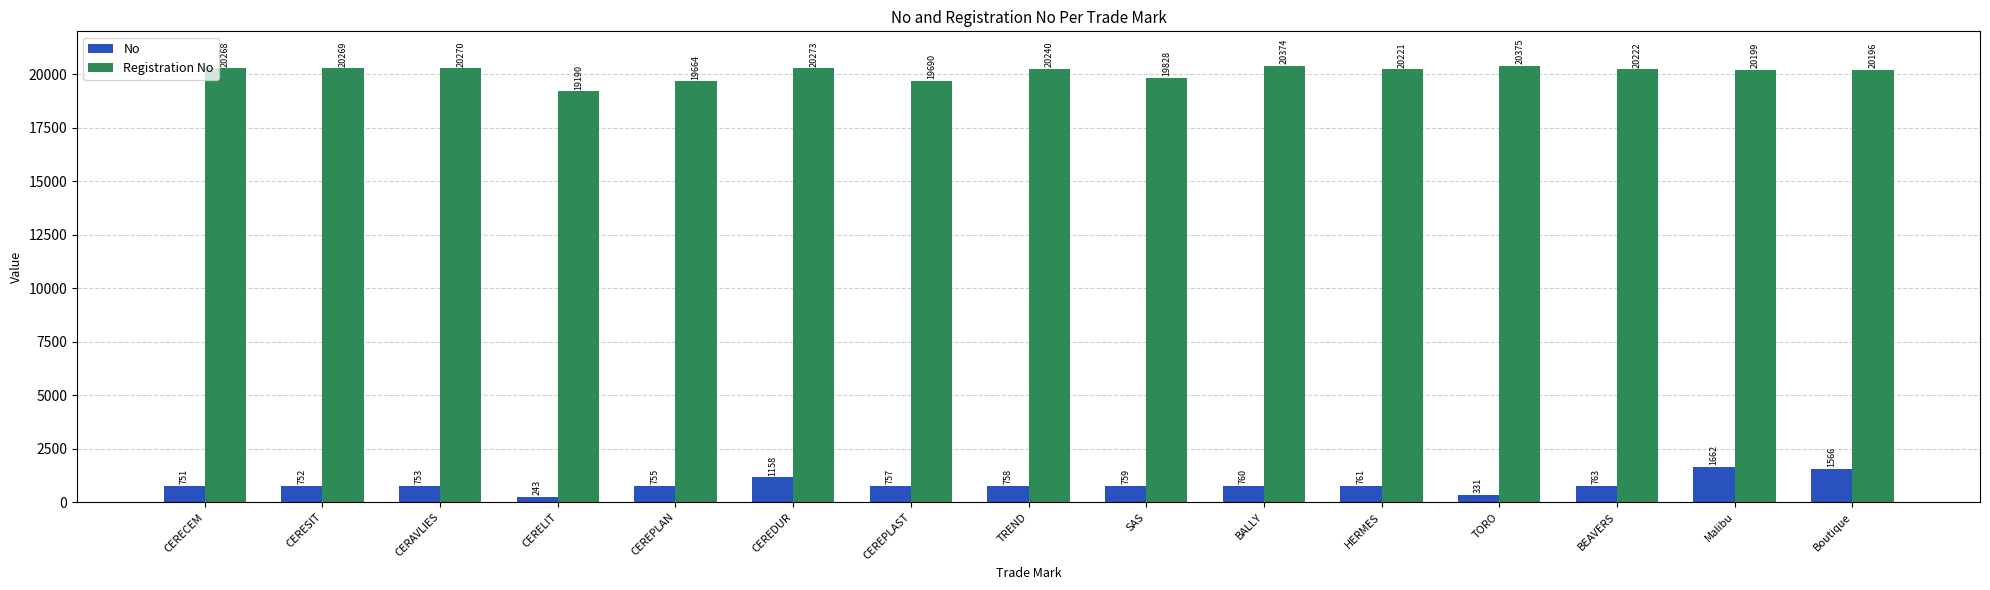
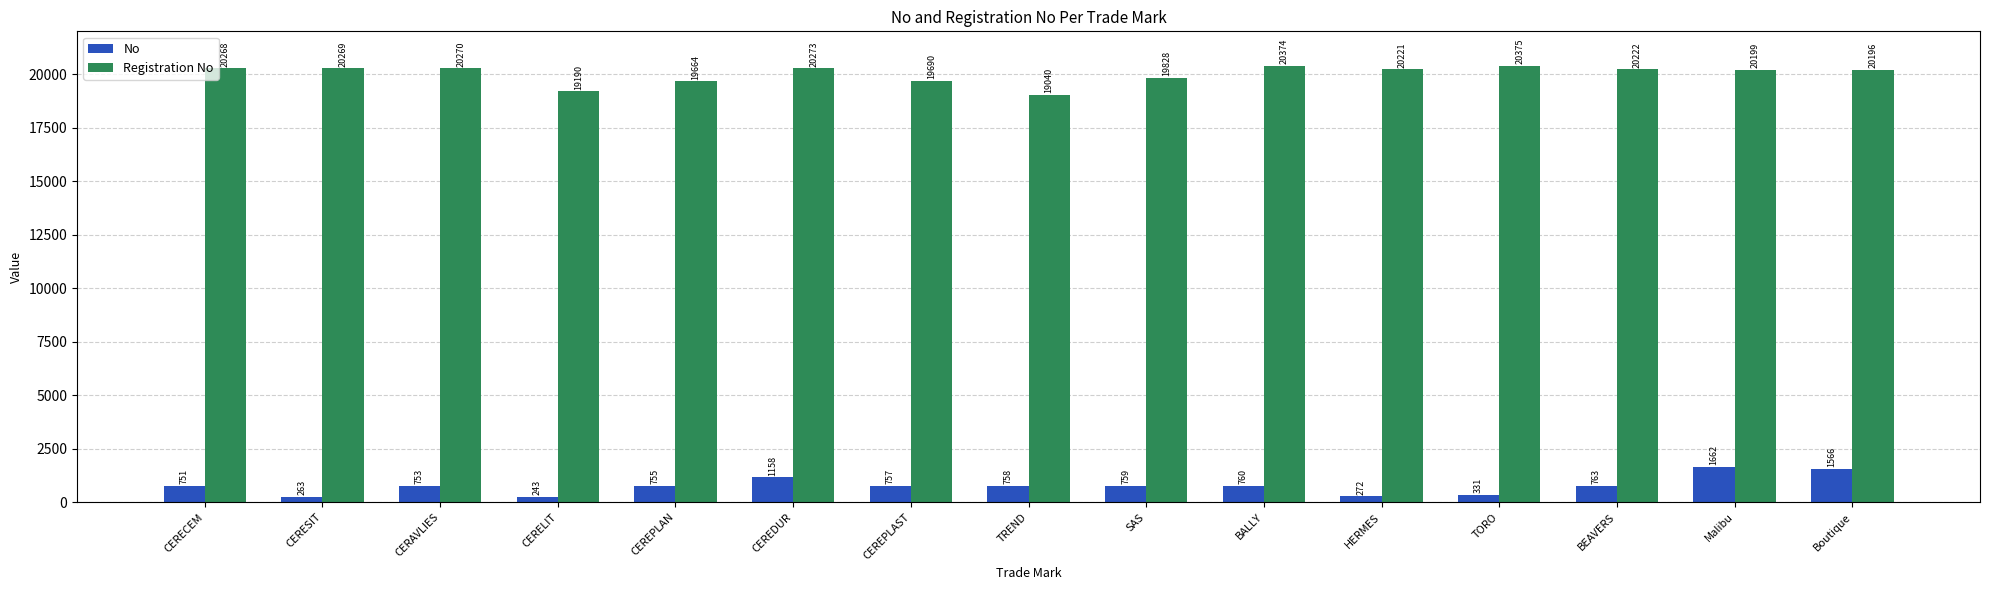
  {
    "No": {
      "CERECEM": 751,
-     "CERESIT": 752,
+     "CERESIT": 263,
      "CERAVLIES": 753,
      "CERELIT": 243,
      "CEREPLAN": 755,
      "CEREDUR": 1158,
      "CEREPLAST": 757,
      "TREND": 758,
      "SAS": 759,
      "BALLY": 760,
-     "HERMES": 761,
+     "HERMES": 272,
      "TORO": 331,
      "BEAVERS": 763,
      "Malibu": 1662,
      "Boutique": 1566
    },
    "Registration No": {
      "CERECEM": 20268,
      "CERESIT": 20269,
      "CERAVLIES": 20270,
      "CERELIT": 19190,
      "CEREPLAN": 19664,
      "CEREDUR": 20273,
      "CEREPLAST": 19690,
-     "TREND": 20240,
+     "TREND": 19040,
      "SAS": 19828,
      "BALLY": 20374,
      "HERMES": 20221,
      "TORO": 20375,
      "BEAVERS": 20222,
      "Malibu": 20199,
      "Boutique": 20196
    }
  }
